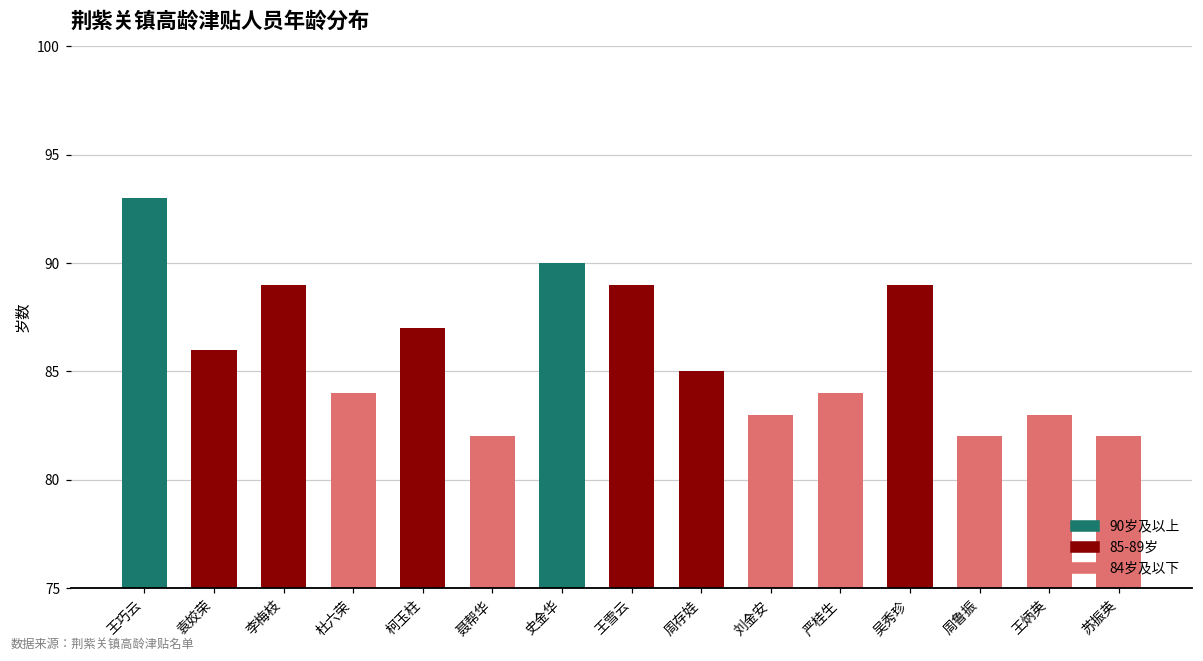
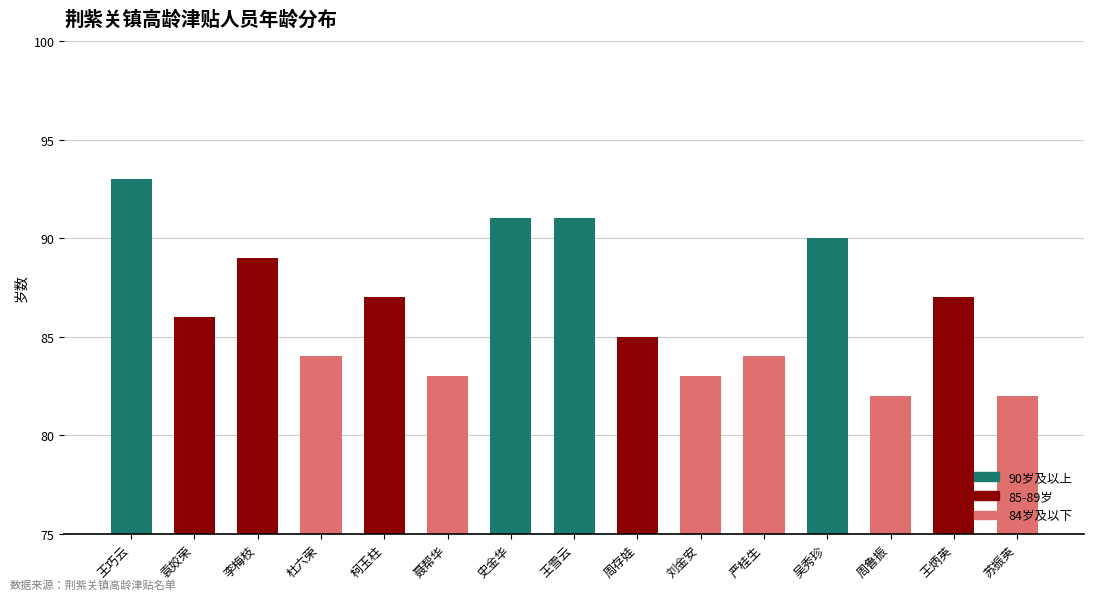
  {
    "王巧云": 93,
    "袁姣荣": 86,
    "李梅枝": 89,
    "杜六荣": 84,
    "柯玉柱": 87,
-   "聂帮华": 82,
-   "史金华": 90,
-   "王雪云": 89,
+   "聂帮华": 83,
+   "史金华": 91,
+   "王雪云": 91,
    "周存娃": 85,
    "刘金安": 83,
    "严桂生": 84,
-   "吴秀珍": 89,
+   "吴秀珍": 90,
    "周鲁振": 82,
-   "王炳英": 83,
+   "王炳英": 87,
    "苏振英": 82
  }
